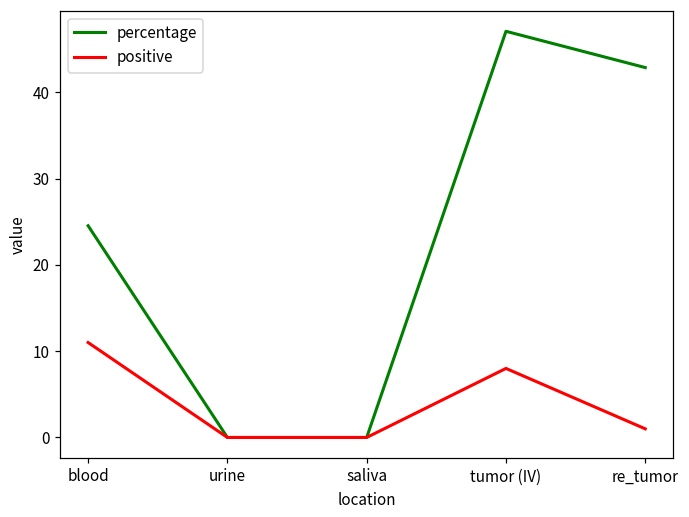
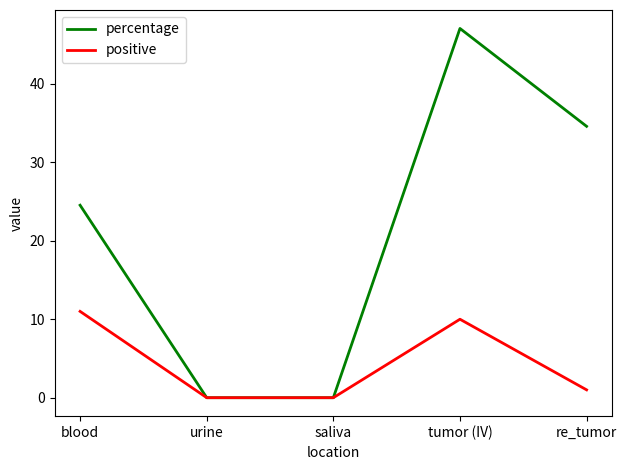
  {
    "percentage": {
      "blood": 25,
      "tumor (IV)": 47,
-     "re_tumor": 43
+     "re_tumor": 35
    },
    "positive": {
      "blood": 11,
-     "tumor (IV)": 8,
+     "tumor (IV)": 10,
      "re_tumor": 1
    }
  }
